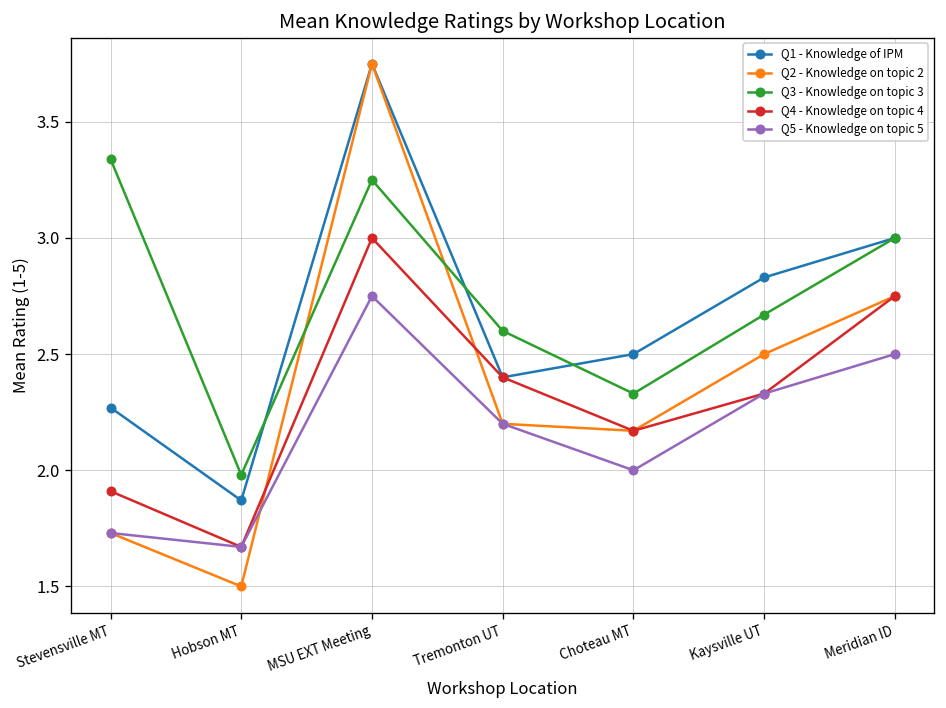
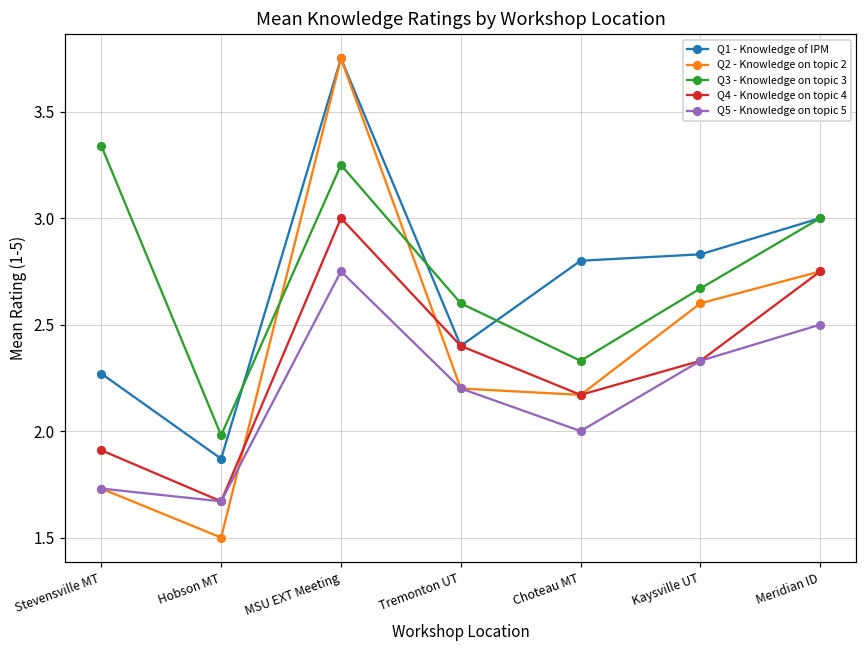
  {
    "Q1 - Knowledge of IPM": {
      "Stevensville MT": 2.27,
      "Hobson MT": 1.87,
-     "Choteau MT": 2.5,
+     "Choteau MT": 2.8,
      "Kaysville UT": 2.83
    },
    "Q2 - Knowledge on topic 2": {
      "Hobson MT": 1.5,
-     "Kaysville UT": 2.5
+     "Kaysville UT": 2.6
    },
    "Q3 - Knowledge on topic 3": {
      "Stevensville MT": 3.34,
      "Hobson MT": 1.98,
      "MSU EXT Meeting": 3.25,
      "Tremonton UT": 2.6,
      "Choteau MT": 2.33,
      "Kaysville UT": 2.67
    },
    "Q4 - Knowledge on topic 4": {
      "Stevensville MT": 1.9,
      "MSU EXT Meeting": 3.0
    },
    "Q5 - Knowledge on topic 5": {
      "MSU EXT Meeting": 2.75,
      "Choteau MT": 2.0,
      "Meridian ID": 2.5
    }
  }
